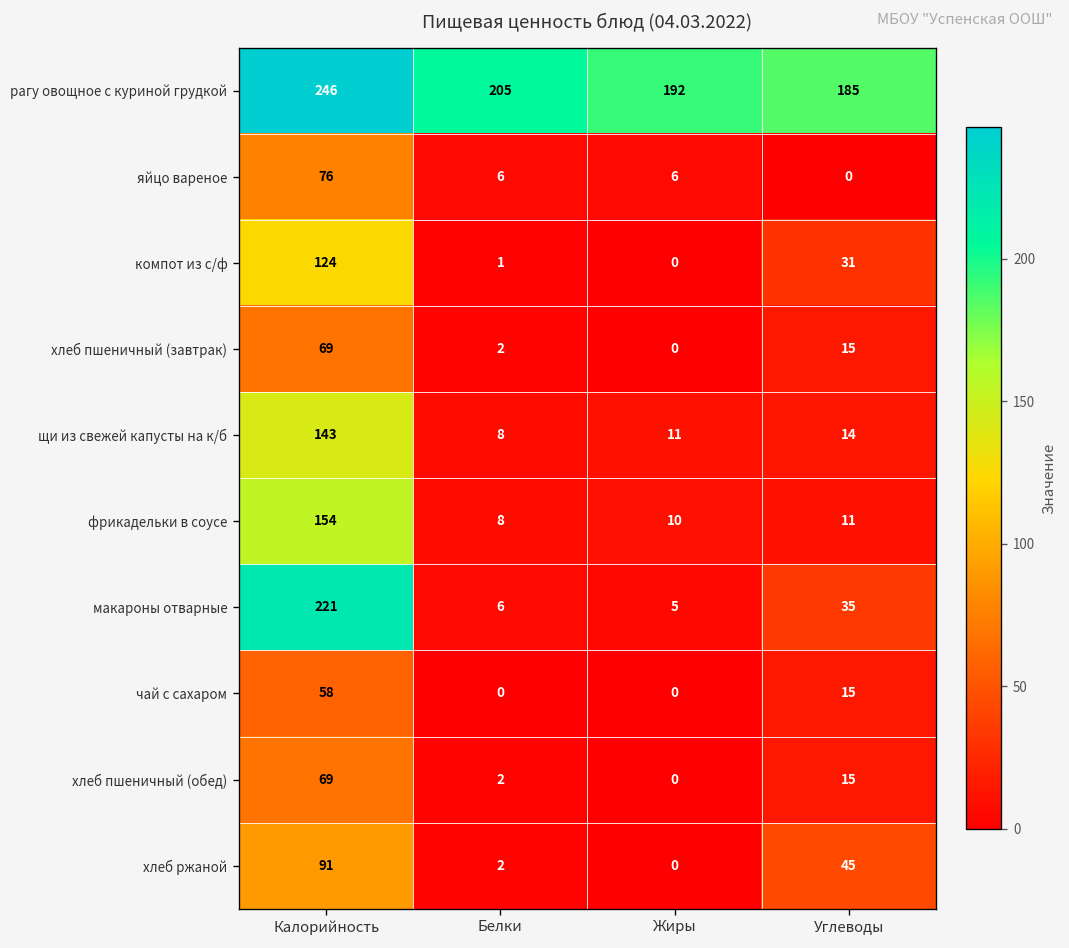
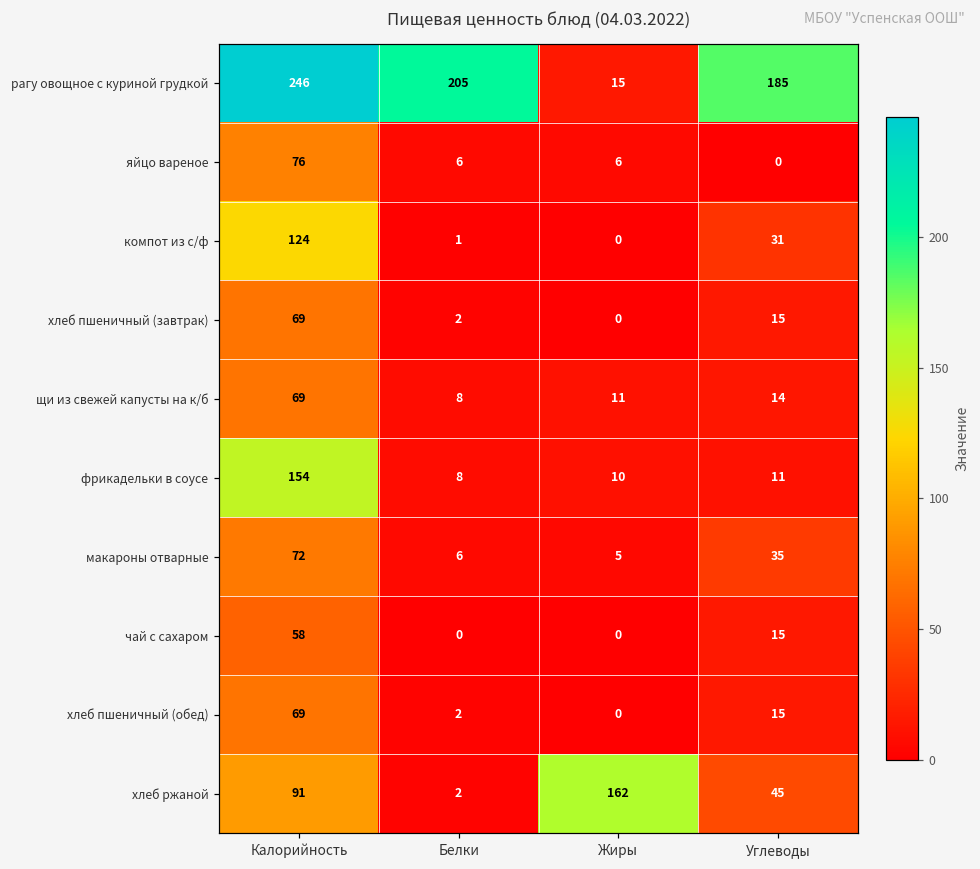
  {
    "рагу овощное с куриной грудкой": {
      "Калорийность": 246,
      "Белки": 205,
-     "Жиры": 192,
+     "Жиры": 15,
      "Углеводы": 185
    },
    "яйцо вареное": {
      "Калорийность": 76,
      "Белки": 6,
      "Жиры": 6,
      "Углеводы": 0
    },
    "компот из с/ф": {
      "Калорийность": 124,
      "Белки": 1,
      "Жиры": 0,
      "Углеводы": 31
    },
    "хлеб пшеничный (завтрак)": {
      "Калорийность": 69,
      "Белки": 2,
      "Жиры": 0,
      "Углеводы": 15
    },
    "щи из свежей капусты на к/б": {
-     "Калорийность": 143,
+     "Калорийность": 69,
      "Белки": 8,
      "Жиры": 11,
      "Углеводы": 14
    },
    "фрикадельки в соусе": {
      "Калорийность": 154,
      "Белки": 8,
      "Жиры": 10,
      "Углеводы": 11
    },
    "макароны отварные": {
-     "Калорийность": 221,
+     "Калорийность": 72,
      "Белки": 6,
      "Жиры": 5,
      "Углеводы": 35
    },
    "чай с сахаром": {
      "Калорийность": 58,
      "Белки": 0,
      "Жиры": 0,
      "Углеводы": 15
    },
    "хлеб пшеничный (обед)": {
      "Калорийность": 69,
      "Белки": 2,
      "Жиры": 0,
      "Углеводы": 15
    },
    "хлеб ржаной": {
      "Калорийность": 91,
      "Белки": 2,
-     "Жиры": 0,
+     "Жиры": 162,
      "Углеводы": 45
    }
  }
